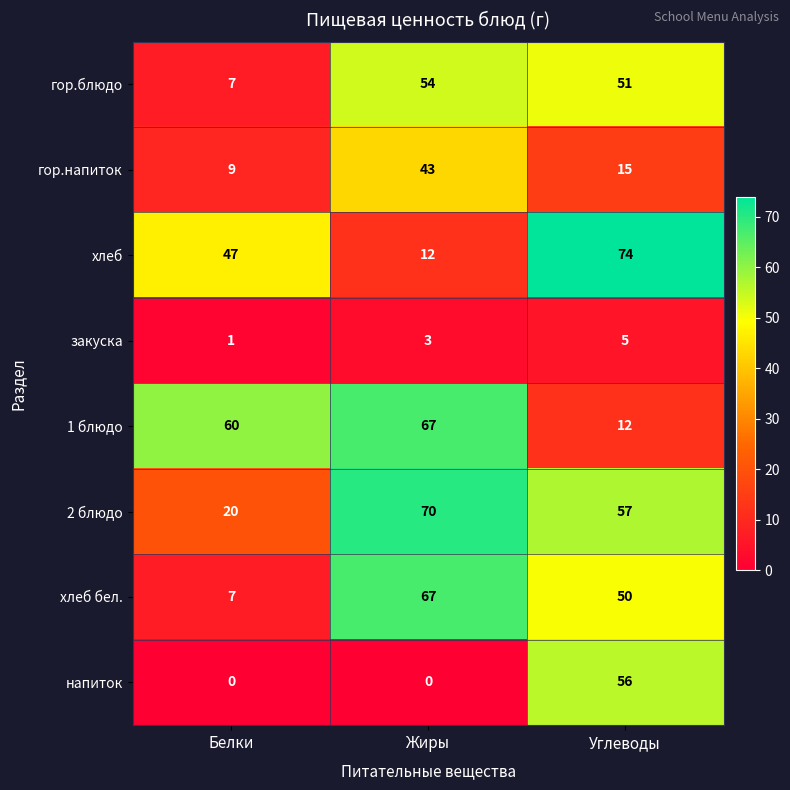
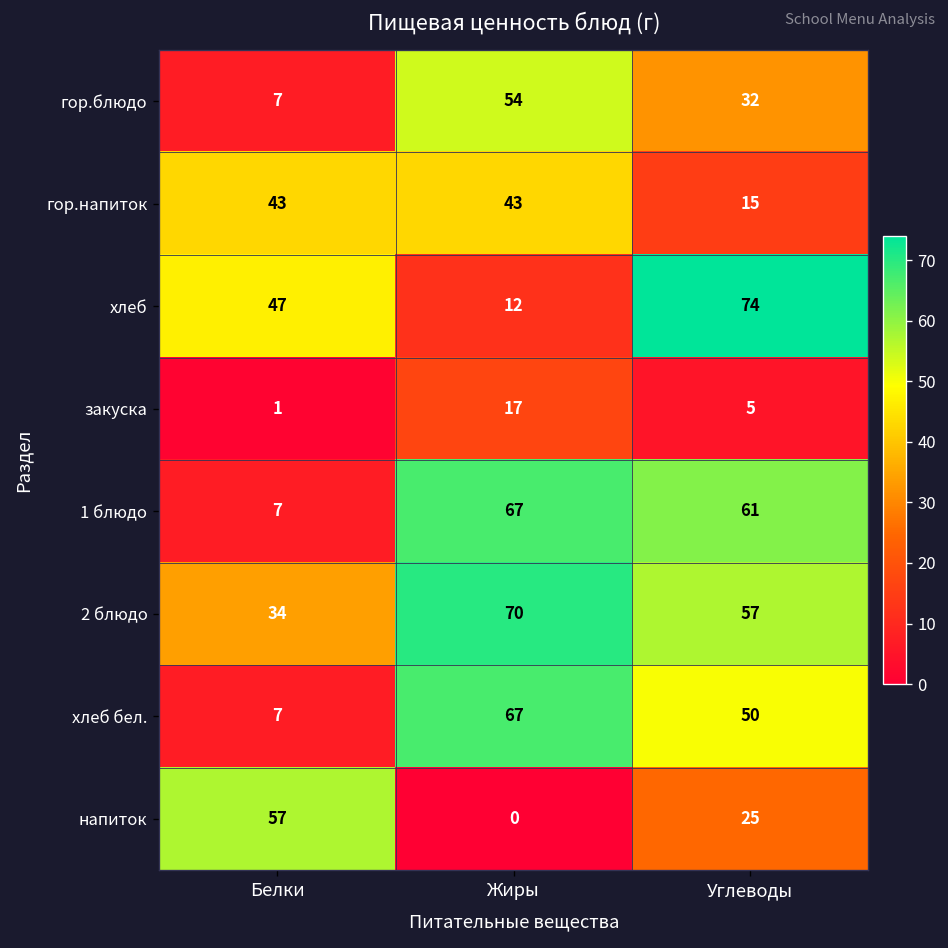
  {
    "гор.блюдо": {
      "Белки": 7,
      "Жиры": 54,
-     "Углеводы": 51
+     "Углеводы": 32
    },
    "гор.напиток": {
-     "Белки": 9,
+     "Белки": 43,
      "Жиры": 43,
      "Углеводы": 15
    },
    "хлеб": {
      "Белки": 47,
      "Жиры": 12,
      "Углеводы": 74
    },
    "закуска": {
      "Белки": 1,
-     "Жиры": 3,
+     "Жиры": 17,
      "Углеводы": 5
    },
    "1 блюдо": {
-     "Белки": 60,
+     "Белки": 7,
      "Жиры": 67,
-     "Углеводы": 12
+     "Углеводы": 61
    },
    "2 блюдо": {
-     "Белки": 20,
+     "Белки": 34,
      "Жиры": 70,
      "Углеводы": 57
    },
    "хлеб бел.": {
      "Белки": 7,
      "Жиры": 67,
      "Углеводы": 50
    },
    "напиток": {
-     "Белки": 0,
+     "Белки": 57,
      "Жиры": 0,
-     "Углеводы": 56
+     "Углеводы": 25
    }
  }
